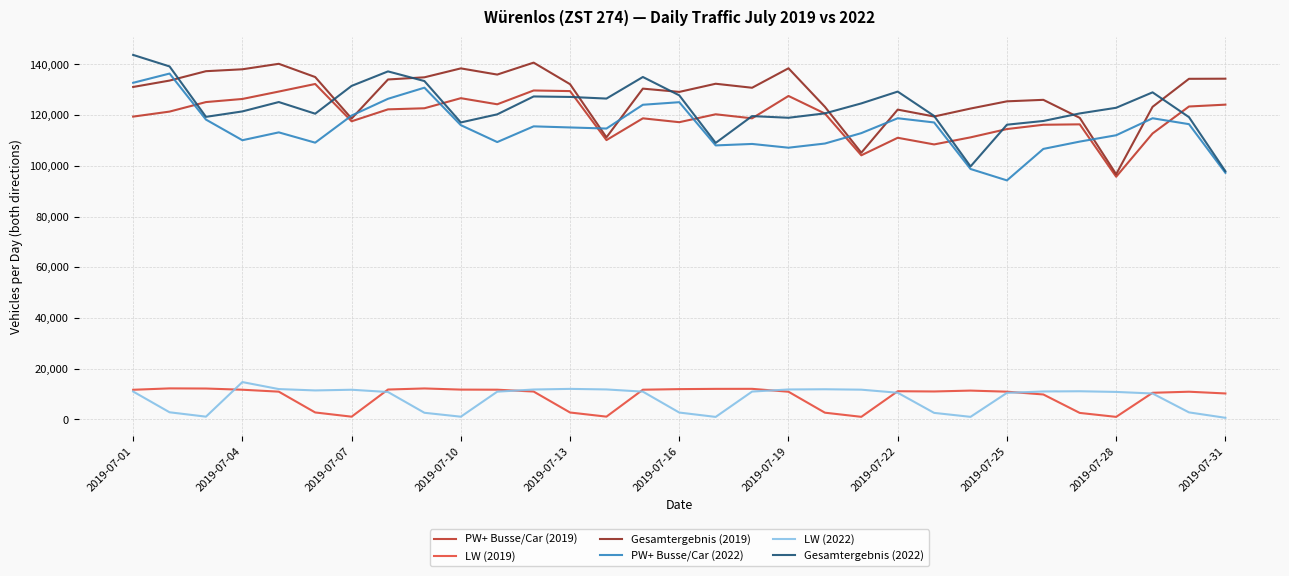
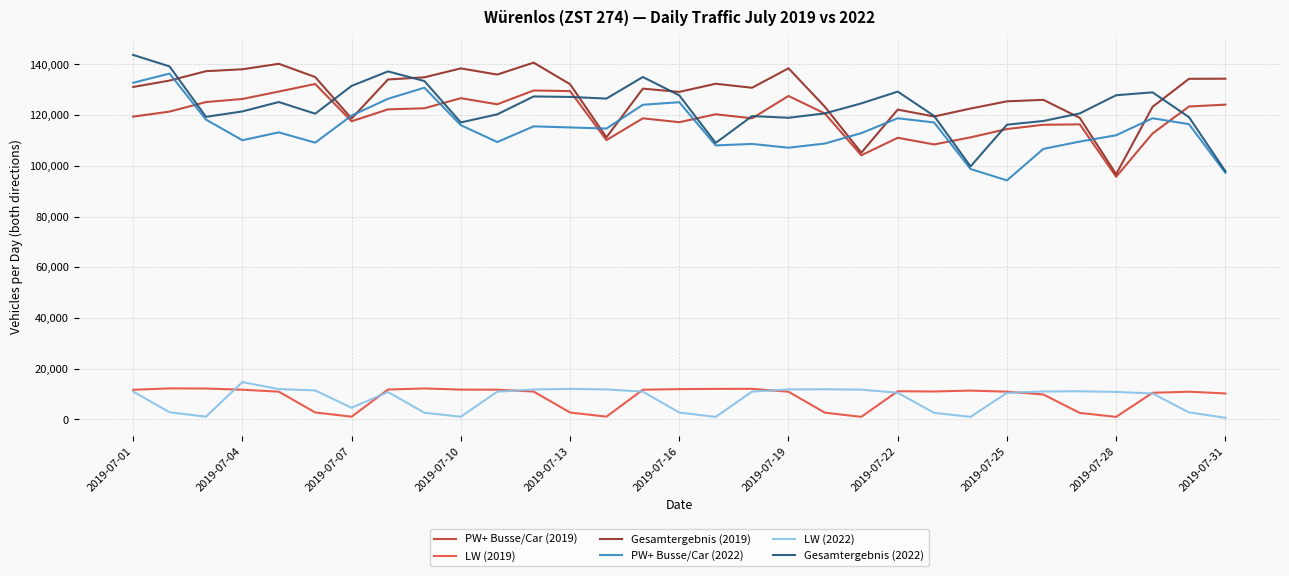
  {
    "PW+ Busse/Car (2022)": {
      "2019-07-01": "133,000",
      "2019-07-04": "110,000",
      "2019-07-07": "120,000",
      "2019-07-10": "116,000",
      "2019-07-13": "115,000",
      "2019-07-16": "125,000",
      "2019-07-19": "107,000",
      "2019-07-22": "119,000",
      "2019-07-25": "94,000",
      "2019-07-28": "112,000"
    },
    "LW (2022)": {
      "2019-07-04": "15,000",
-     "2019-07-07": "12,000",
+     "2019-07-07": "5,000",
      "2019-07-10": "1,000",
      "2019-07-13": "12,000",
      "2019-07-16": "3,000",
      "2019-07-28": "11,000",
      "2019-07-31": "1,000"
    },
    "Gesamtergebnis (2022)": {
      "2019-07-01": "144,000",
      "2019-07-04": "121,000",
      "2019-07-07": "131,000",
      "2019-07-10": "117,000",
      "2019-07-13": "127,000",
      "2019-07-16": "128,000",
      "2019-07-19": "119,000",
      "2019-07-22": "129,000",
      "2019-07-25": "116,000",
-     "2019-07-28": "123,000"
+     "2019-07-28": "128,000"
    }
  }
